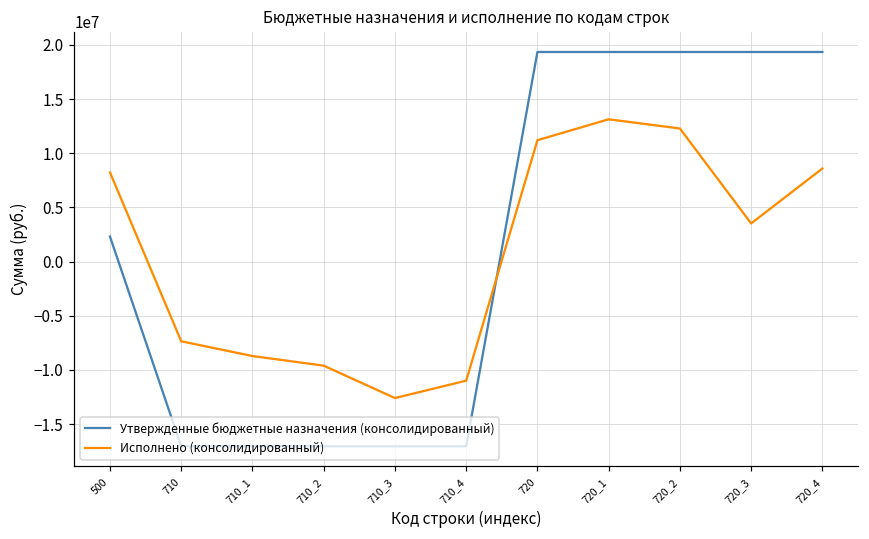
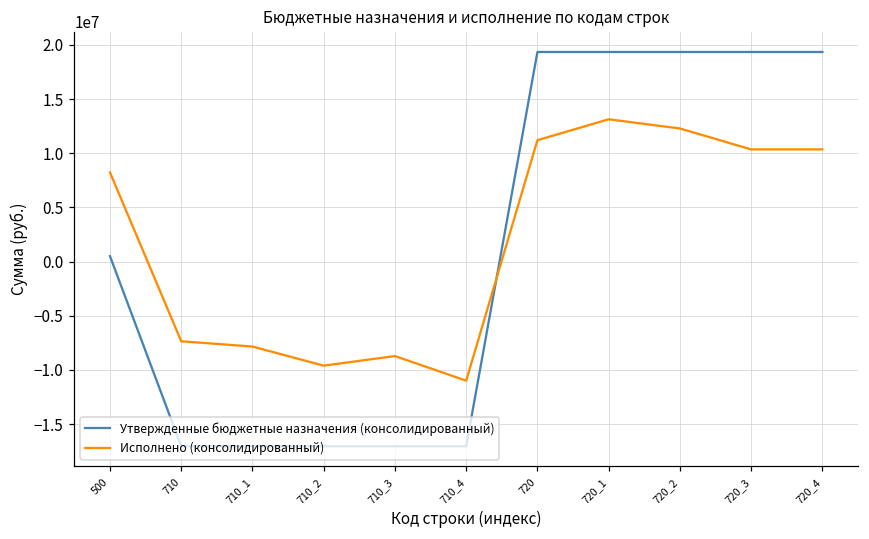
  {
    "Утвержденные бюджетные назначения (консолидированный)": {
-     "500": 2000000,
+     "500": 1000000,
      "720": 19000000,
      "720_1": 19000000,
      "720_2": 19000000,
      "720_3": 19000000,
      "720_4": 19000000
    },
    "Исполнено (консолидированный)": {
      "500": 8000000,
      "710": -7000000,
-     "710_1": -9000000,
+     "710_1": -8000000,
      "710_2": -10000000,
-     "710_3": -13000000,
+     "710_3": -9000000,
      "710_4": -11000000,
      "720": 11000000,
      "720_1": 13000000,
      "720_2": 12000000,
-     "720_3": 4000000,
-     "720_4": 9000000
+     "720_3": 10000000,
+     "720_4": 10000000
    }
  }
